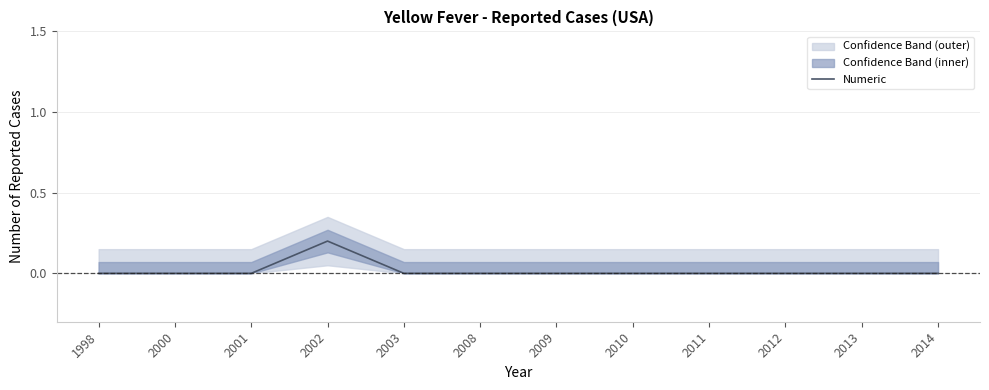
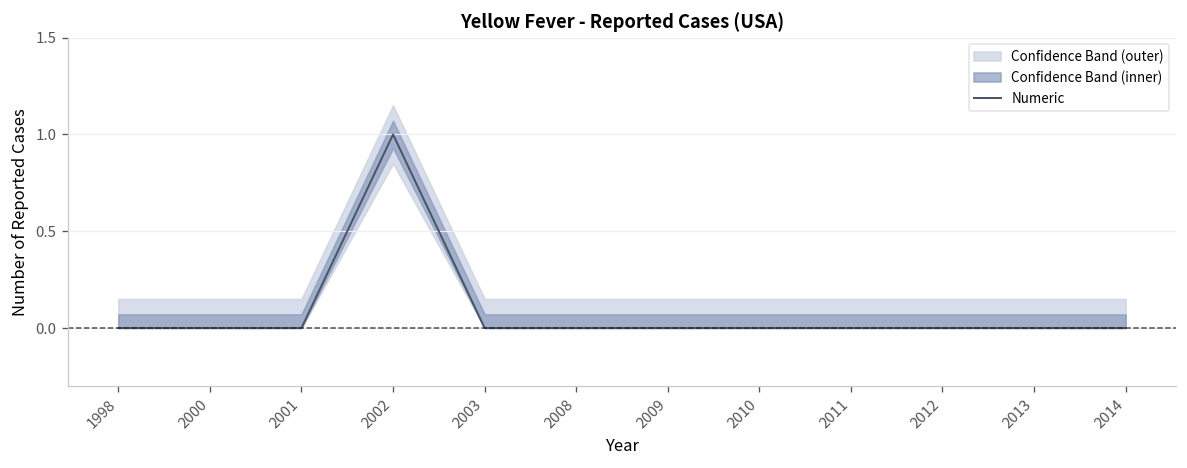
  {
    "Numeric": {
      "1998": 0.0,
      "2000": 0.0,
      "2001": 0.0,
-     "2002": 0.2,
+     "2002": 1.0,
      "2003": 0.0,
      "2008": 0.0,
      "2009": 0.0,
      "2010": 0.0,
      "2011": 0.0,
      "2012": 0.0,
      "2013": 0.0,
      "2014": 0.0
    },
    "Confidence Band (outer)": {
      "1998": 0.15,
      "2000": 0.15,
      "2001": 0.15,
      "2003": 0.15,
      "2008": 0.15,
      "2009": 0.15,
      "2010": 0.15,
      "2011": 0.15,
      "2012": 0.15,
      "2013": 0.15,
      "2014": 0.15
    },
    "Confidence Band (inner)": {
      "1998": 0.07,
      "2000": 0.07,
      "2001": 0.07,
      "2003": 0.07,
      "2008": 0.07,
      "2009": 0.07,
      "2010": 0.07,
      "2011": 0.07,
      "2012": 0.07,
      "2013": 0.07,
      "2014": 0.07
    }
  }
